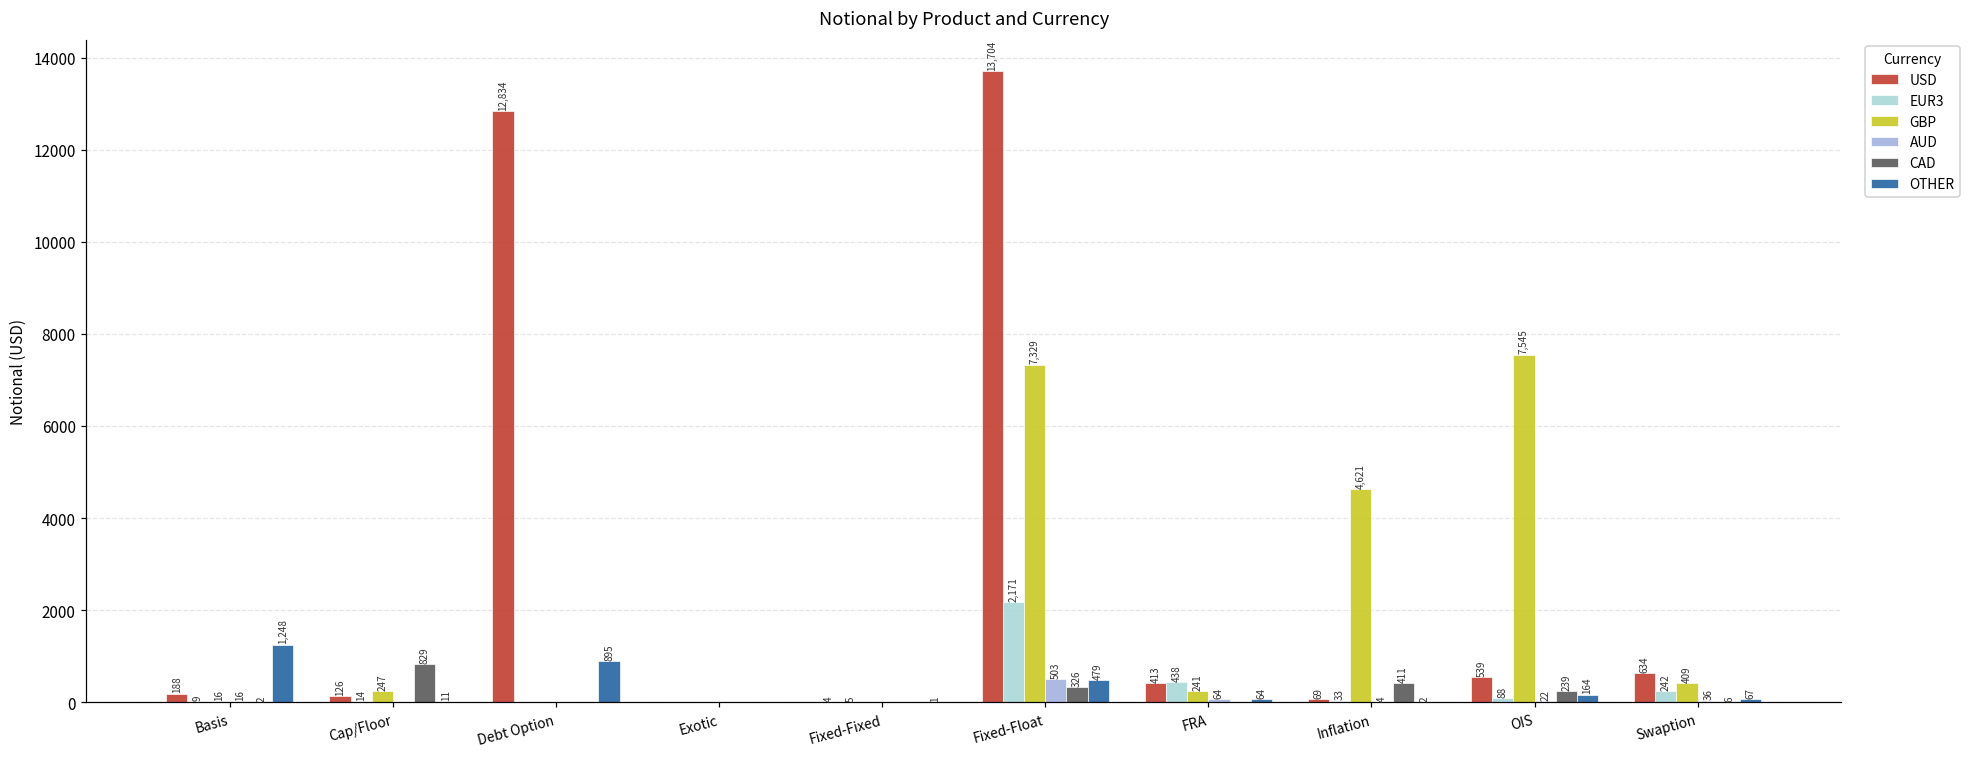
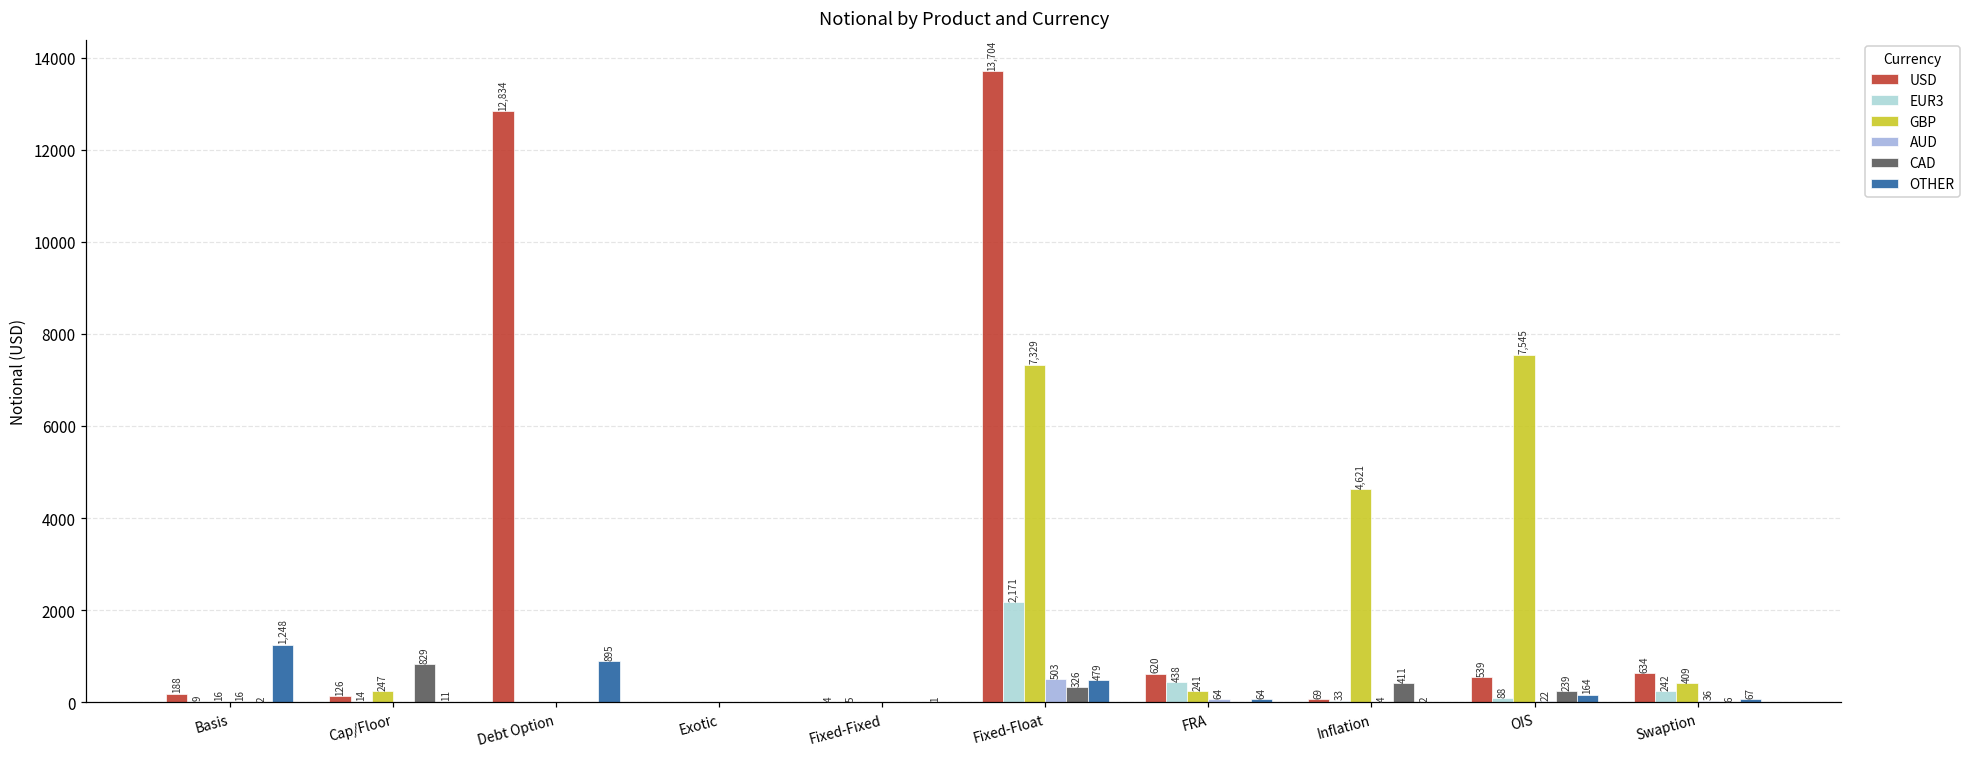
  {
    "USD": {
      "Basis": "188",
      "Cap/Floor": "126",
      "Debt Option": "12,834",
      "Fixed-Fixed": "4",
      "Fixed-Float": "13,704",
-     "FRA": "413",
+     "FRA": "620",
      "Inflation": "69",
      "OIS": "539",
      "Swaption": "634"
    },
    "GBP": {
      "Basis": "16",
      "Cap/Floor": "247",
      "Fixed-Float": "7,329",
      "FRA": "241",
      "Inflation": "4,621",
      "OIS": "7,545",
      "Swaption": "409"
    },
    "CAD": {
      "Basis": "2",
      "Cap/Floor": "829",
      "Fixed-Float": "326",
      "Inflation": "411",
      "OIS": "239",
      "Swaption": "6"
    },
    "OTHER": {
      "Basis": "1,248",
      "Cap/Floor": "11",
      "Debt Option": "895",
      "Fixed-Fixed": "1",
      "Fixed-Float": "479",
      "FRA": "64",
      "Inflation": "2",
      "OIS": "164",
      "Swaption": "67"
    }
  }
